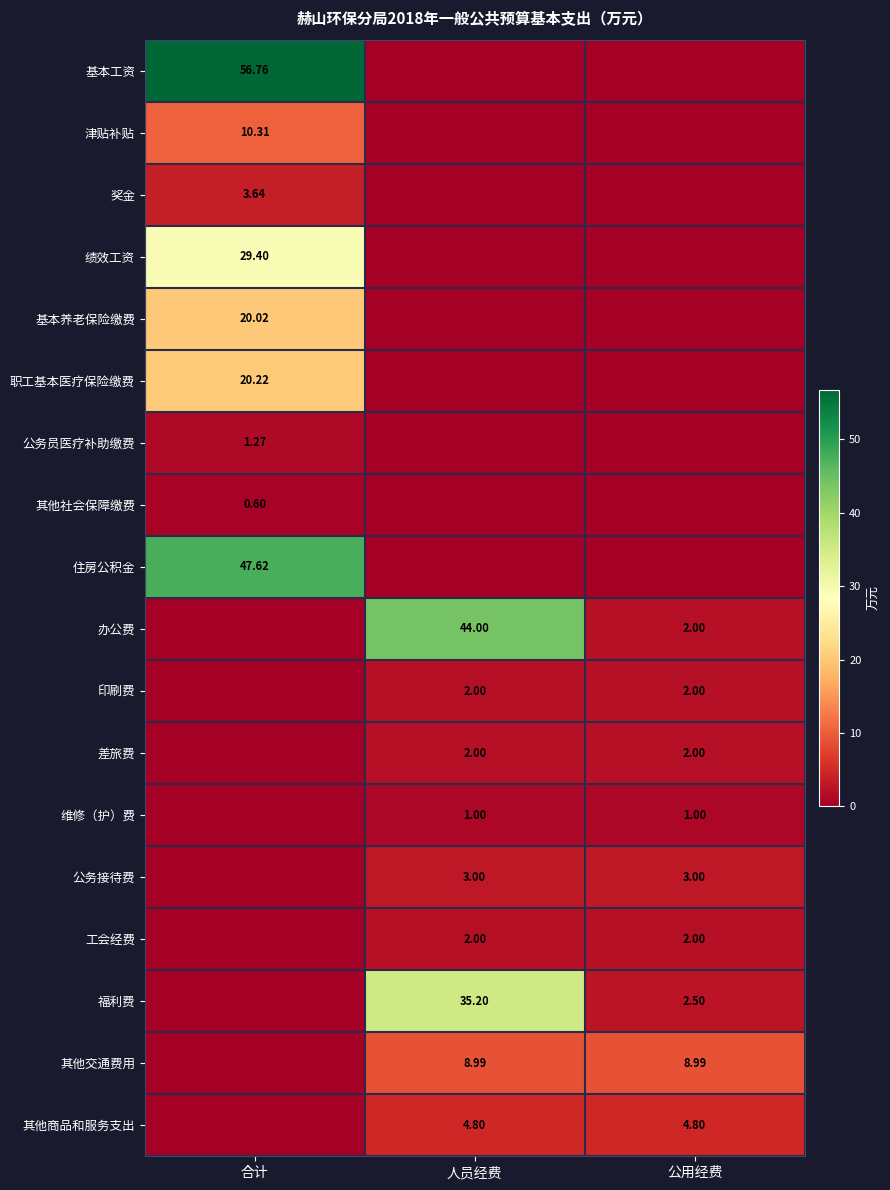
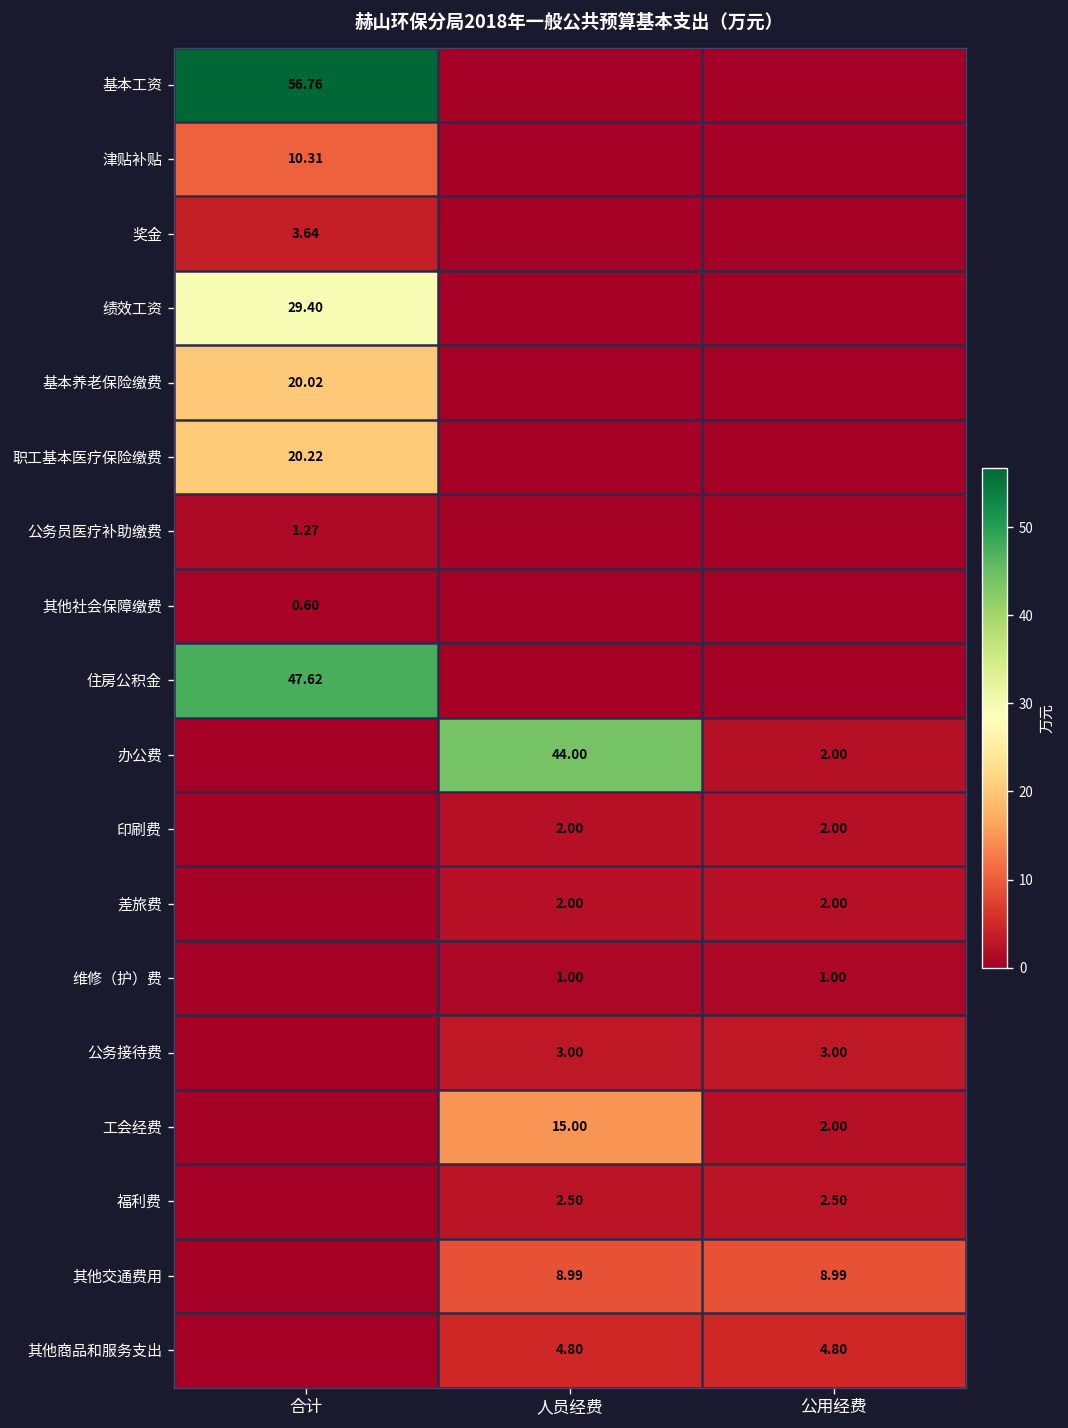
  {
    "基本工资": {
      "合计": 56.76
    },
    "津贴补贴": {
      "合计": 10.31
    },
    "奖金": {
      "合计": 3.64
    },
    "绩效工资": {
      "合计": 29.40
    },
    "基本养老保险缴费": {
      "合计": 20.02
    },
    "职工基本医疗保险缴费": {
      "合计": 20.22
    },
    "公务员医疗补助缴费": {
      "合计": 1.27
    },
    "其他社会保障缴费": {
      "合计": 0.60
    },
    "住房公积金": {
      "合计": 47.62
    },
    "办公费": {
      "人员经费": 44.00,
      "公用经费": 2.00
    },
    "印刷费": {
      "人员经费": 2.00,
      "公用经费": 2.00
    },
    "差旅费": {
      "人员经费": 2.00,
      "公用经费": 2.00
    },
    "维修（护）费": {
      "人员经费": 1.00,
      "公用经费": 1.00
    },
    "公务接待费": {
      "人员经费": 3.00,
      "公用经费": 3.00
    },
    "工会经费": {
-     "人员经费": 2.00,
+     "人员经费": 15.00,
      "公用经费": 2.00
    },
    "福利费": {
-     "人员经费": 35.20,
+     "人员经费": 2.50,
      "公用经费": 2.50
    },
    "其他交通费用": {
      "人员经费": 8.99,
      "公用经费": 8.99
    },
    "其他商品和服务支出": {
      "人员经费": 4.80,
      "公用经费": 4.80
    }
  }
